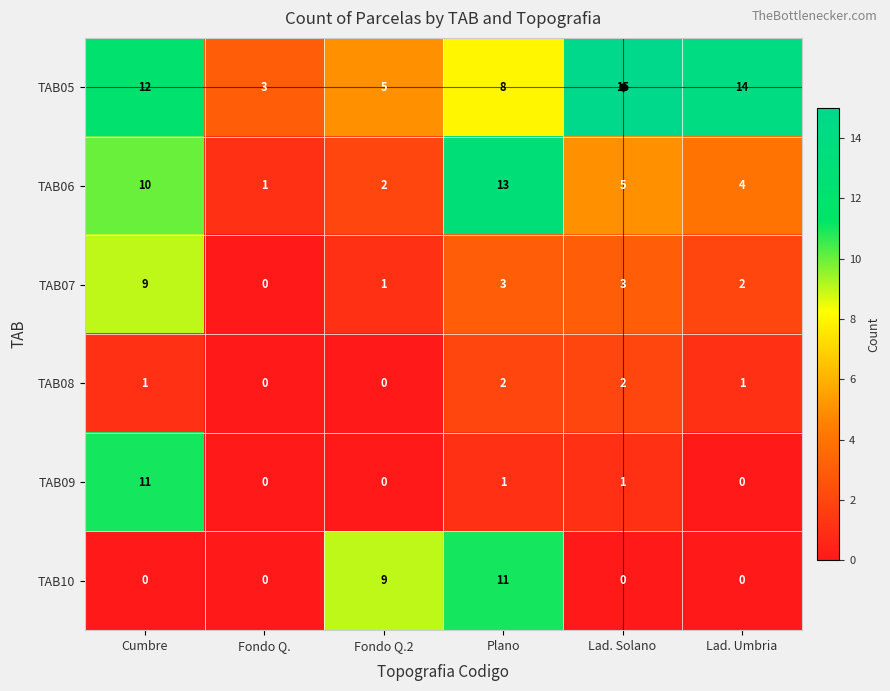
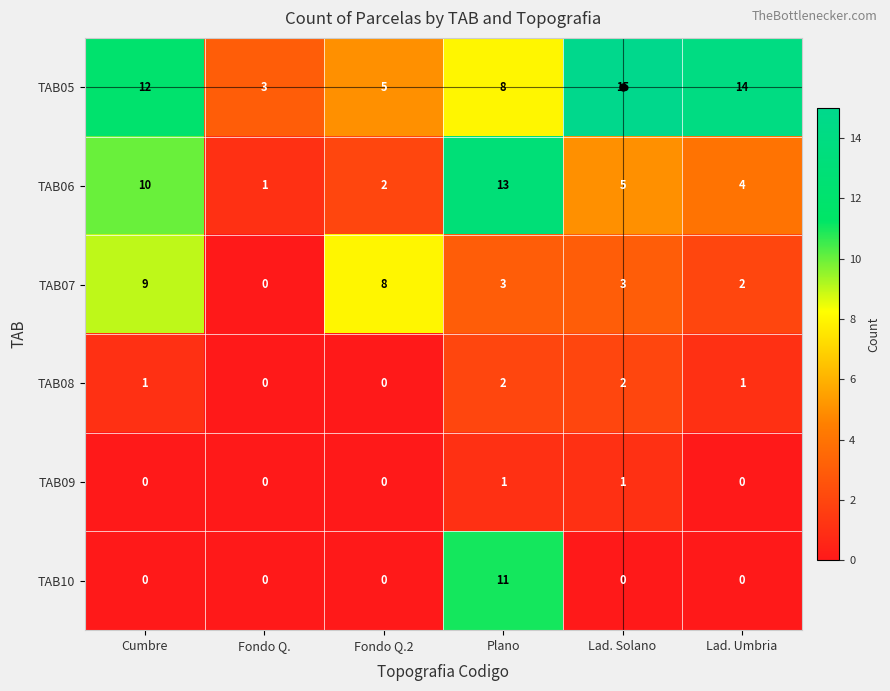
  {
    "TAB05": {
      "Cumbre": 12,
      "Fondo Q.": 3,
      "Fondo Q.2": 5,
      "Plano": 8,
      "Lad. Umbria": 14
    },
    "TAB06": {
      "Cumbre": 10,
      "Fondo Q.": 1,
      "Fondo Q.2": 2,
      "Plano": 13,
      "Lad. Solano": 5,
      "Lad. Umbria": 4
    },
    "TAB07": {
      "Cumbre": 9,
      "Fondo Q.": 0,
-     "Fondo Q.2": 1,
+     "Fondo Q.2": 8,
      "Plano": 3,
      "Lad. Solano": 3,
      "Lad. Umbria": 2
    },
    "TAB08": {
      "Cumbre": 1,
      "Fondo Q.": 0,
      "Fondo Q.2": 0,
      "Plano": 2,
      "Lad. Solano": 2,
      "Lad. Umbria": 1
    },
    "TAB09": {
-     "Cumbre": 11,
+     "Cumbre": 0,
      "Fondo Q.": 0,
      "Fondo Q.2": 0,
      "Plano": 1,
      "Lad. Solano": 1,
      "Lad. Umbria": 0
    },
    "TAB10": {
      "Cumbre": 0,
      "Fondo Q.": 0,
-     "Fondo Q.2": 9,
+     "Fondo Q.2": 0,
      "Plano": 11,
      "Lad. Solano": 0,
      "Lad. Umbria": 0
    }
  }
